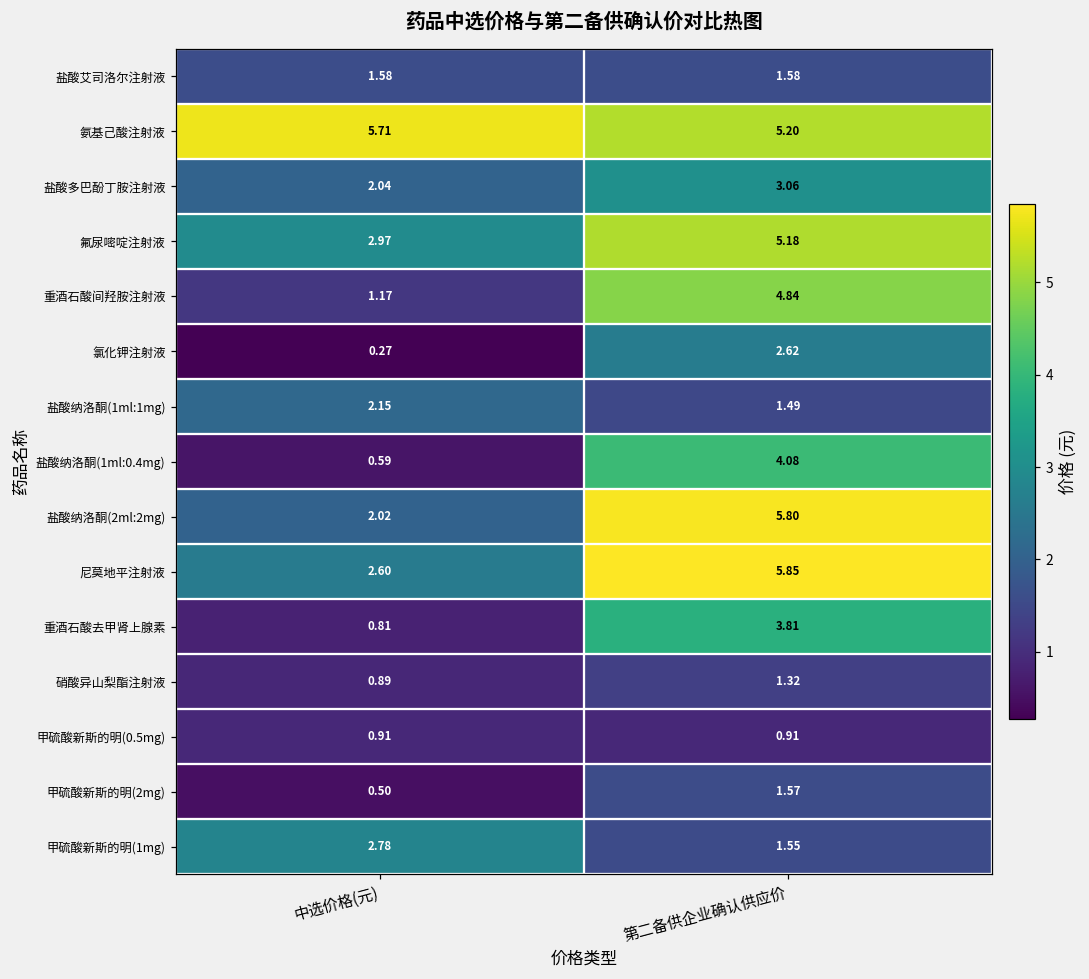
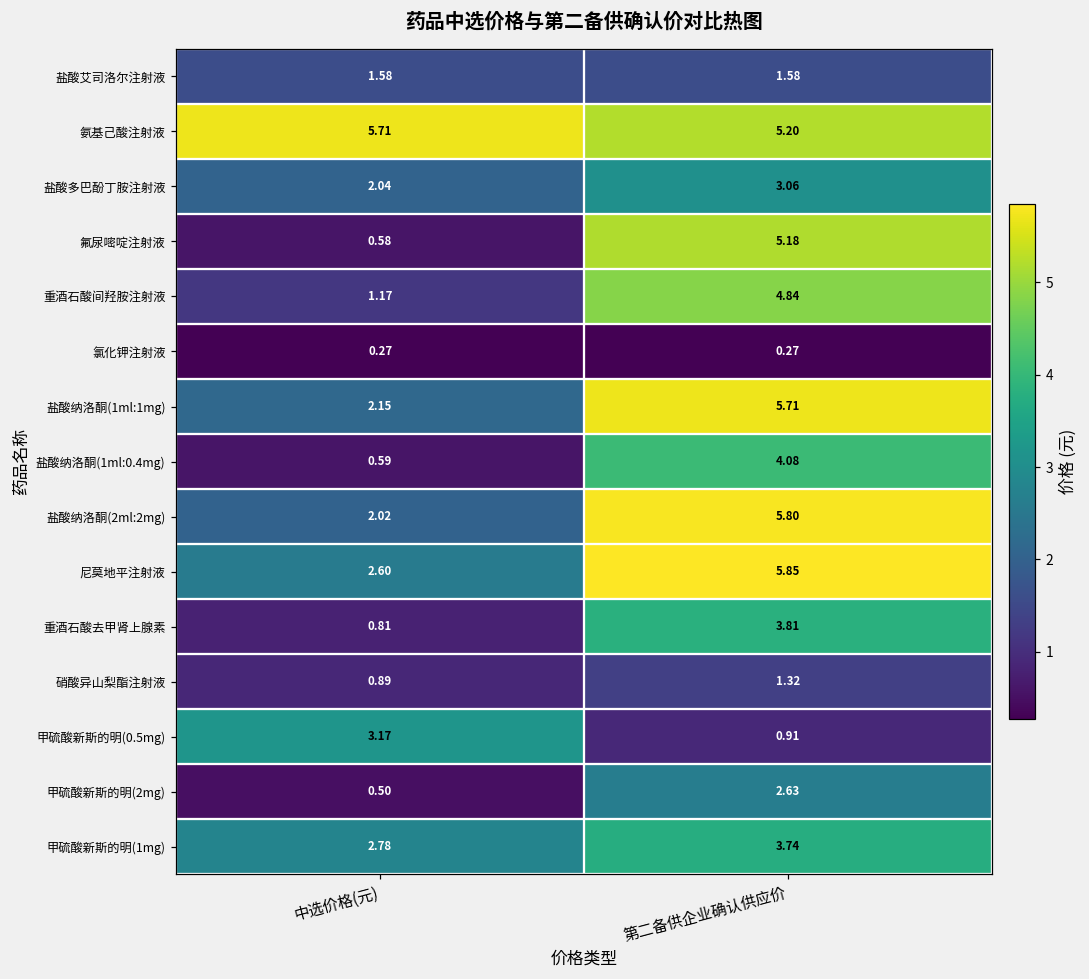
  {
    "盐酸艾司洛尔注射液": {
      "中选价格(元)": 1.58,
      "第二备供企业确认供应价": 1.58
    },
    "氨基己酸注射液": {
      "中选价格(元)": 5.71,
      "第二备供企业确认供应价": 5.20
    },
    "盐酸多巴酚丁胺注射液": {
      "中选价格(元)": 2.04,
      "第二备供企业确认供应价": 3.06
    },
    "氟尿嘧啶注射液": {
-     "中选价格(元)": 2.97,
+     "中选价格(元)": 0.58,
      "第二备供企业确认供应价": 5.18
    },
    "重酒石酸间羟胺注射液": {
      "中选价格(元)": 1.17,
      "第二备供企业确认供应价": 4.84
    },
    "氯化钾注射液": {
      "中选价格(元)": 0.27,
-     "第二备供企业确认供应价": 2.62
+     "第二备供企业确认供应价": 0.27
    },
    "盐酸纳洛酮(1ml:1mg)": {
      "中选价格(元)": 2.15,
-     "第二备供企业确认供应价": 1.49
+     "第二备供企业确认供应价": 5.71
    },
    "盐酸纳洛酮(1ml:0.4mg)": {
      "中选价格(元)": 0.59,
      "第二备供企业确认供应价": 4.08
    },
    "盐酸纳洛酮(2ml:2mg)": {
      "中选价格(元)": 2.02,
      "第二备供企业确认供应价": 5.80
    },
    "尼莫地平注射液": {
      "中选价格(元)": 2.60,
      "第二备供企业确认供应价": 5.85
    },
    "重酒石酸去甲肾上腺素": {
      "中选价格(元)": 0.81,
      "第二备供企业确认供应价": 3.81
    },
    "硝酸异山梨酯注射液": {
      "中选价格(元)": 0.89,
      "第二备供企业确认供应价": 1.32
    },
    "甲硫酸新斯的明(0.5mg)": {
-     "中选价格(元)": 0.91,
+     "中选价格(元)": 3.17,
      "第二备供企业确认供应价": 0.91
    },
    "甲硫酸新斯的明(2mg)": {
      "中选价格(元)": 0.50,
-     "第二备供企业确认供应价": 1.57
+     "第二备供企业确认供应价": 2.63
    },
    "甲硫酸新斯的明(1mg)": {
      "中选价格(元)": 2.78,
-     "第二备供企业确认供应价": 1.55
+     "第二备供企业确认供应价": 3.74
    }
  }
